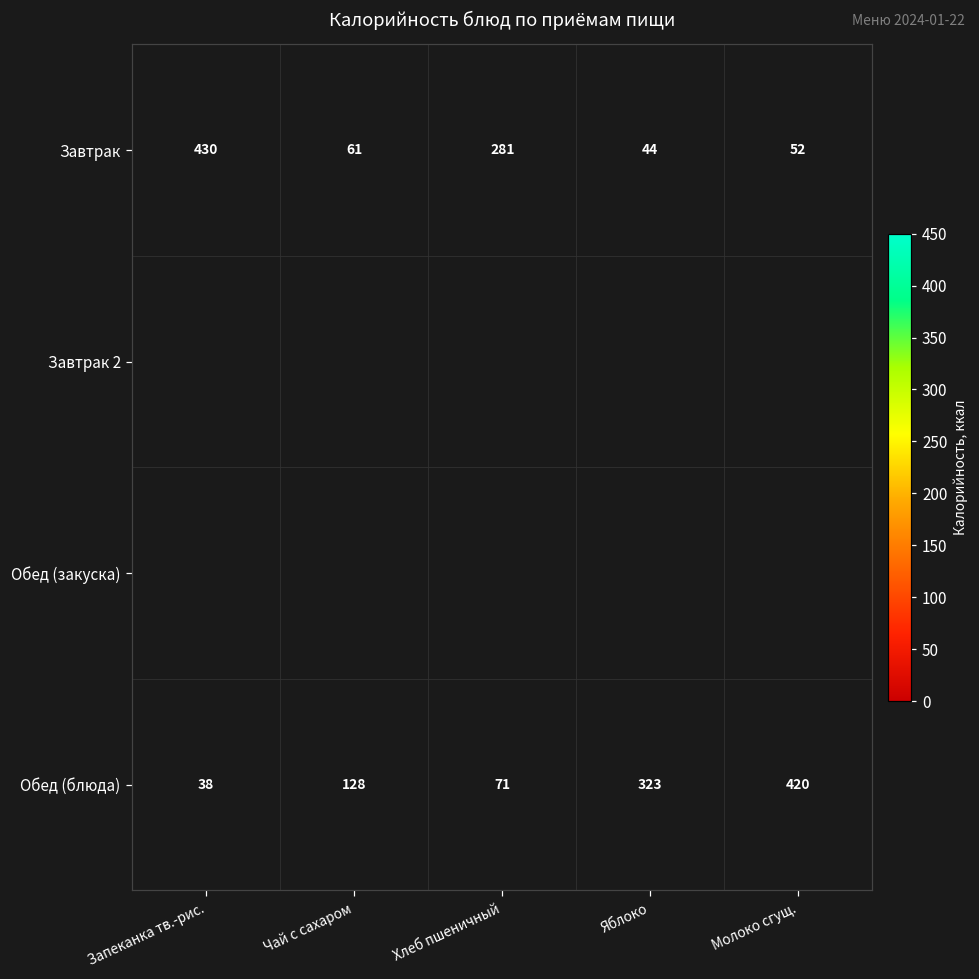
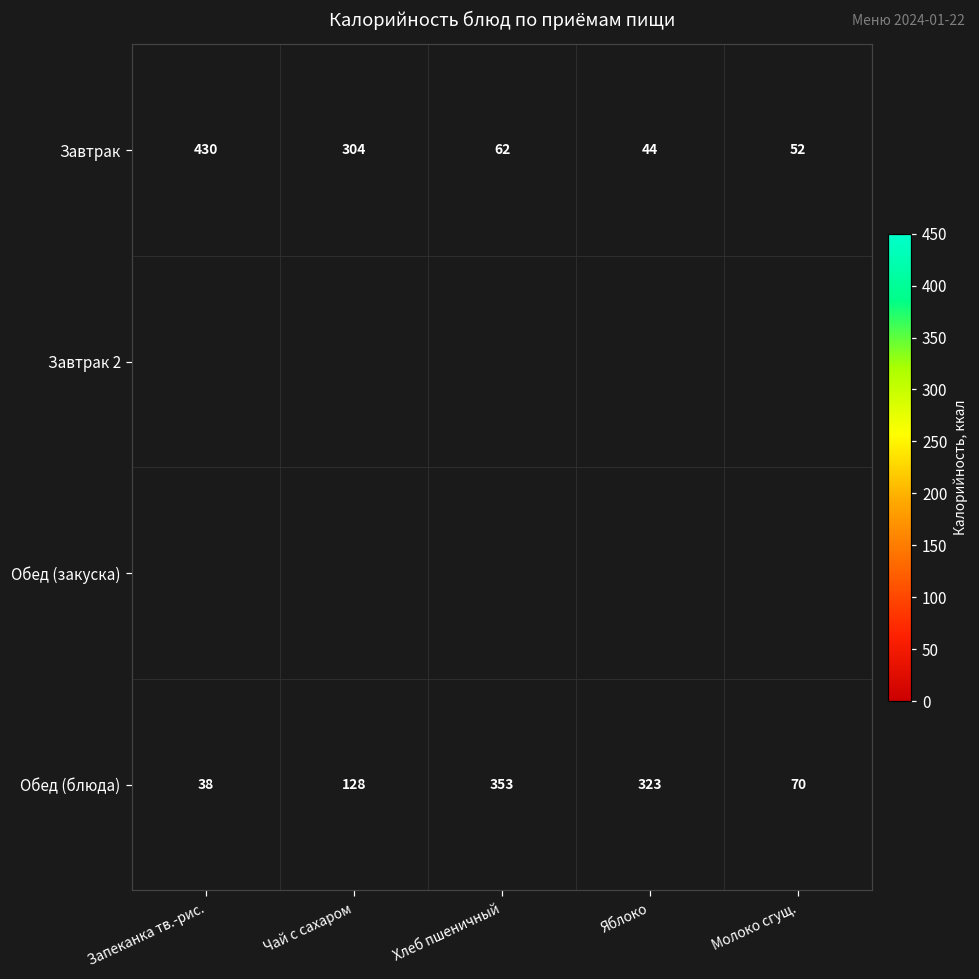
  {
    "Завтрак": {
      "Запеканка тв.-рис.": 430,
-     "Чай с сахаром": 61,
-     "Хлеб пшеничный": 281,
+     "Чай с сахаром": 304,
+     "Хлеб пшеничный": 62,
      "Яблоко": 44,
      "Молоко сгущ.": 52
    },
    "Обед (блюда)": {
      "Запеканка тв.-рис.": 38,
      "Чай с сахаром": 128,
-     "Хлеб пшеничный": 71,
+     "Хлеб пшеничный": 353,
      "Яблоко": 323,
-     "Молоко сгущ.": 420
+     "Молоко сгущ.": 70
    }
  }
